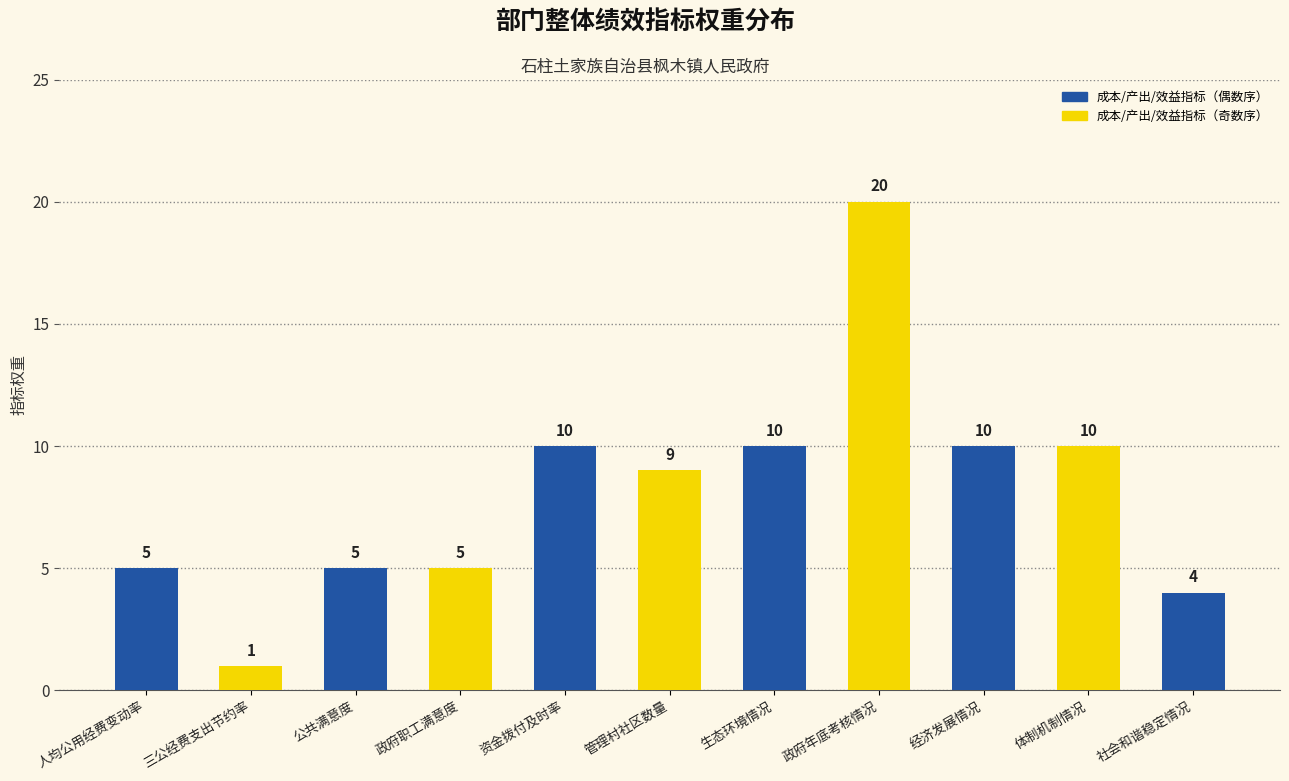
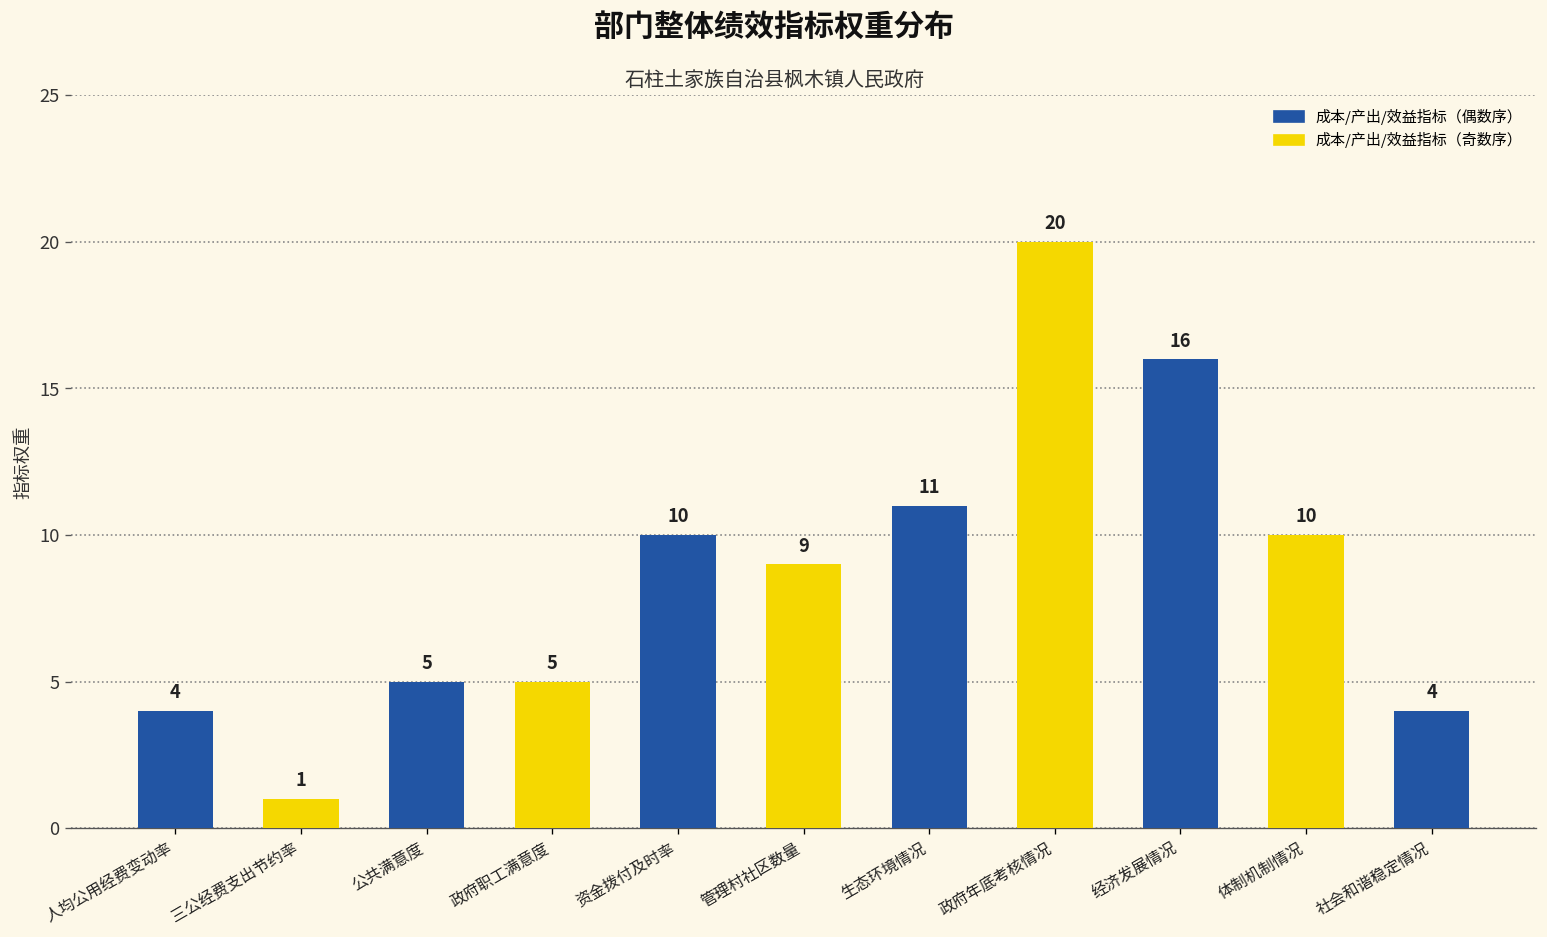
  {
-   "人均公用经费变动率": 5,
+   "人均公用经费变动率": 4,
    "三公经费支出节约率": 1,
    "公共满意度": 5,
    "政府职工满意度": 5,
    "资金拨付及时率": 10,
    "管理村社区数量": 9,
-   "生态环境情况": 10,
+   "生态环境情况": 11,
    "政府年底考核情况": 20,
-   "经济发展情况": 10,
+   "经济发展情况": 16,
    "体制机制情况": 10,
    "社会和谐稳定情况": 4
  }
